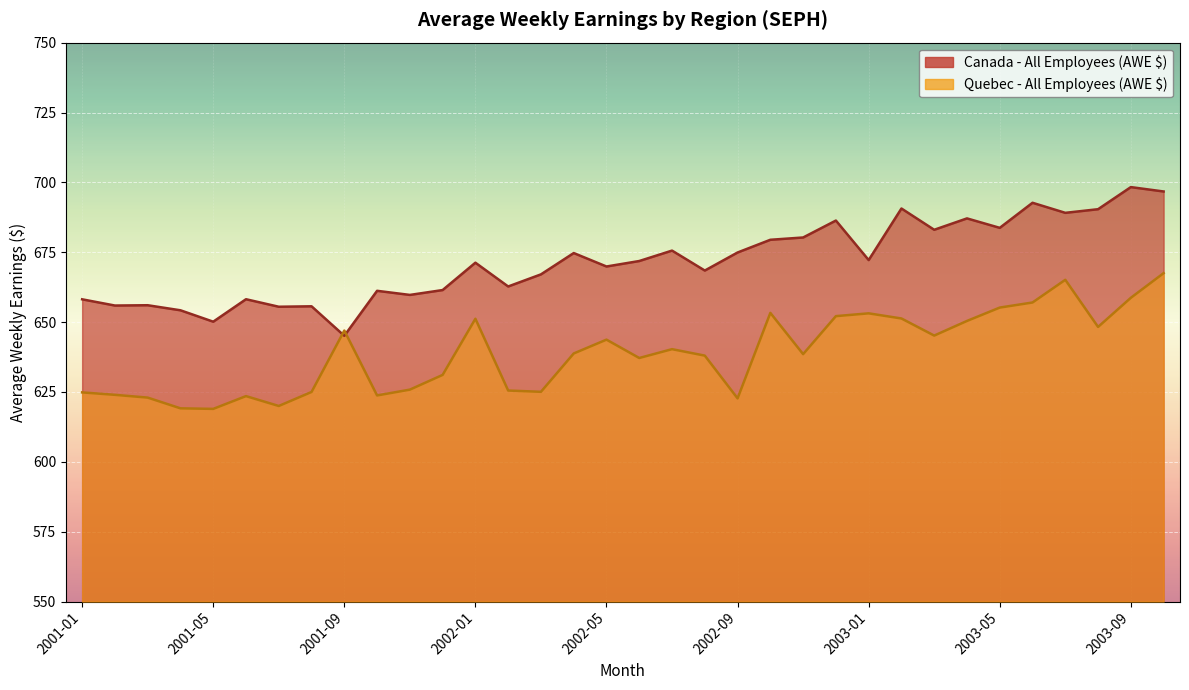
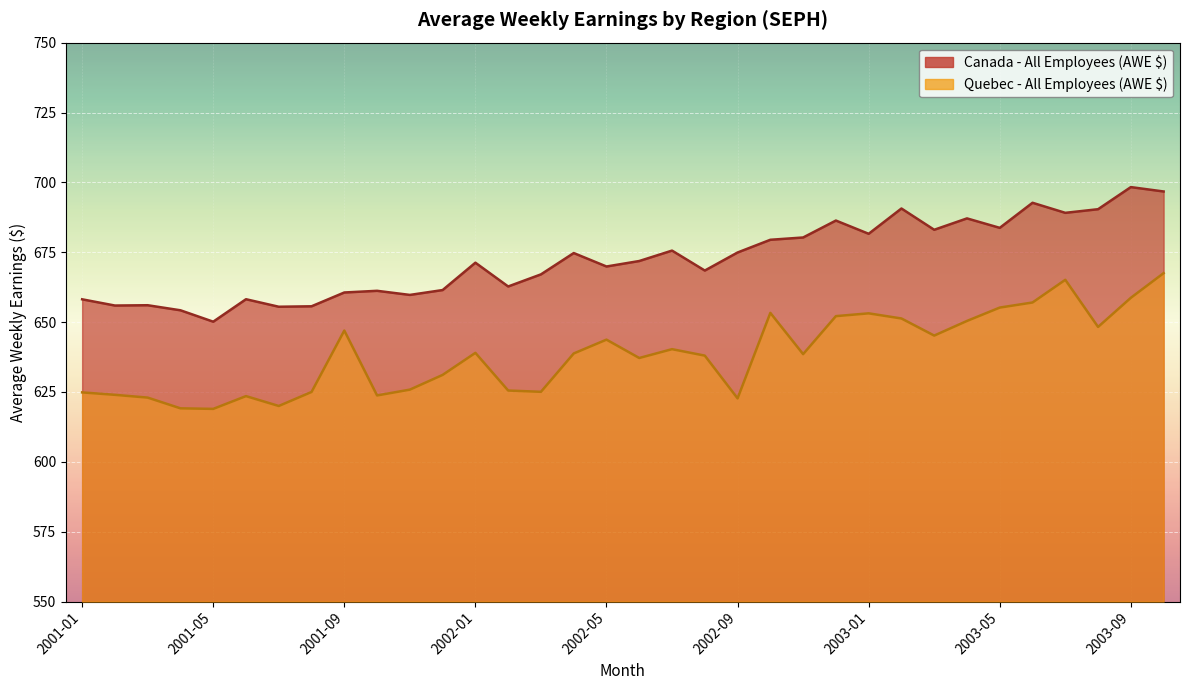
  {
    "Canada - All Employees (AWE $)": {
      "2001-01": 658,
      "2001-05": 650,
-     "2001-09": 645,
+     "2001-09": 661,
      "2002-01": 671,
      "2002-05": 670,
      "2002-09": 675,
-     "2003-01": 672,
+     "2003-01": 682,
      "2003-05": 684,
      "2003-09": 698
    },
    "Quebec - All Employees (AWE $)": {
      "2001-01": 625,
      "2001-05": 619,
      "2001-09": 647,
-     "2002-01": 651,
+     "2002-01": 639,
      "2002-05": 644,
      "2002-09": 623,
      "2003-01": 653,
      "2003-05": 655,
      "2003-09": 659
    }
  }
